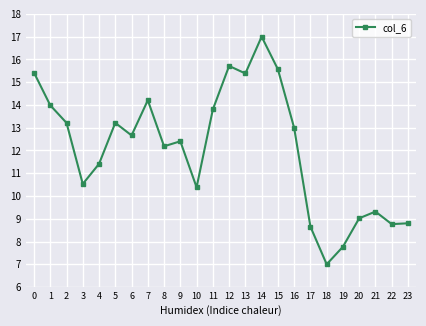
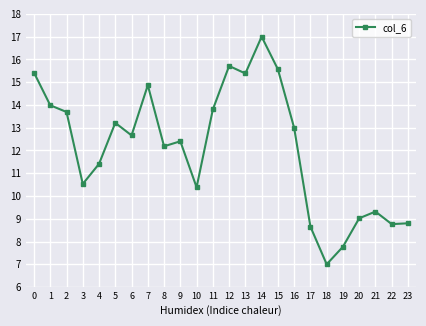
  {
    "0": 15.4,
    "1": 14.0,
-   "2": 13.2,
+   "2": 13.7,
    "3": 10.5,
    "4": 11.4,
    "5": 13.2,
    "6": 12.7,
-   "7": 14.2,
+   "7": 14.9,
    "8": 12.2,
    "9": 12.4,
    "10": 10.4,
    "11": 13.8,
    "12": 15.7,
    "13": 15.4,
    "14": 17.0,
    "15": 15.6,
    "16": 13.0,
    "17": 8.7,
    "18": 7.0,
    "19": 7.8,
    "20": 9.0,
    "21": 9.3,
    "22": 8.8,
    "23": 8.8
  }
